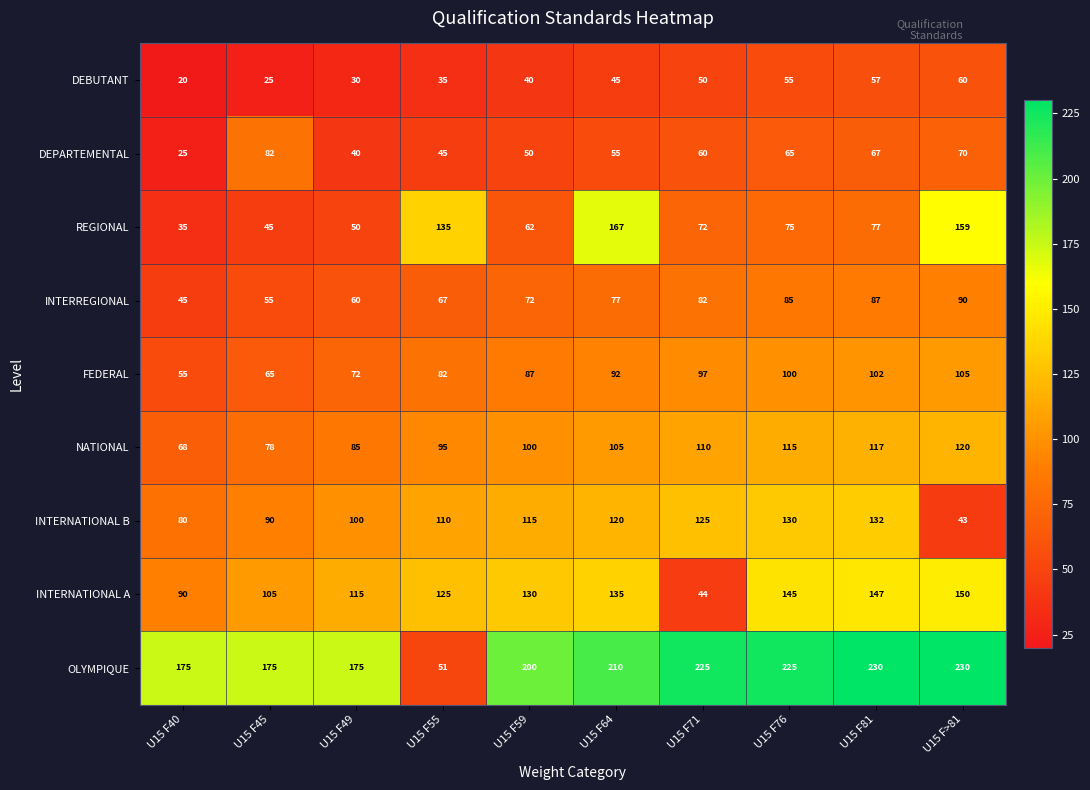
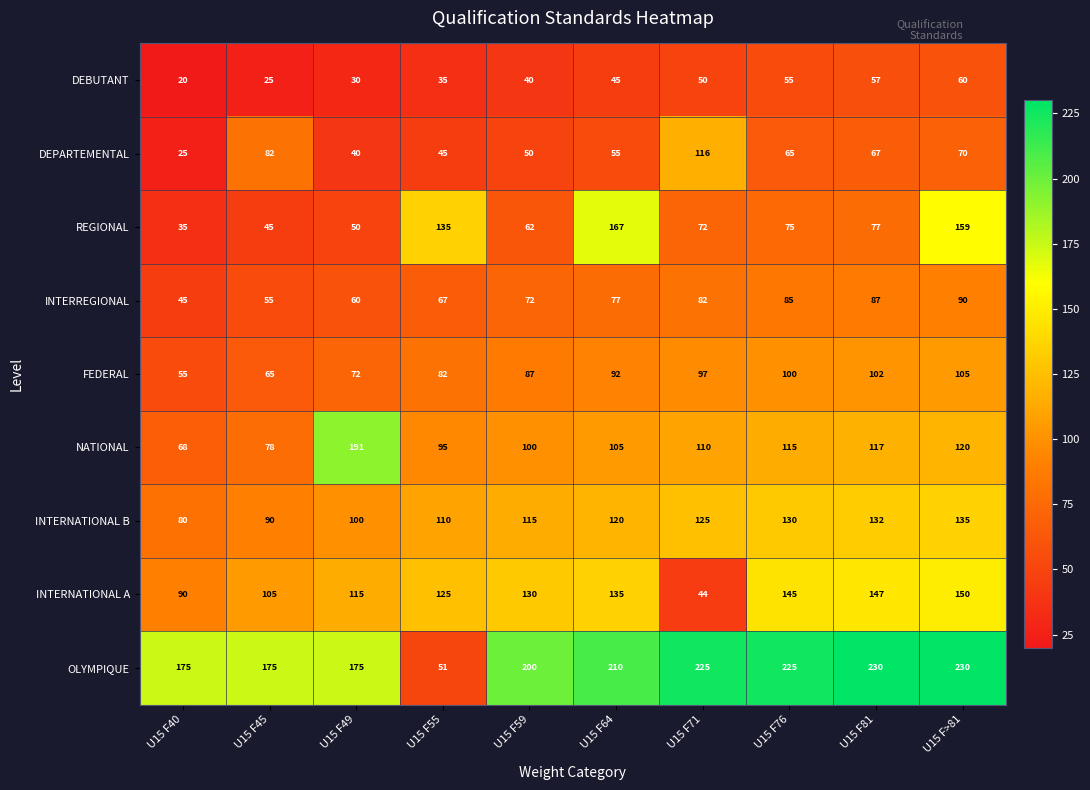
  {
    "DEBUTANT": {
      "U15 F40": 20,
      "U15 F45": 25,
      "U15 F49": 30,
      "U15 F55": 35,
      "U15 F59": 40,
      "U15 F64": 45,
      "U15 F71": 50,
      "U15 F76": 55,
      "U15 F81": 57,
      "U15 F>81": 60
    },
    "DEPARTEMENTAL": {
      "U15 F40": 25,
      "U15 F45": 82,
      "U15 F49": 40,
      "U15 F55": 45,
      "U15 F59": 50,
      "U15 F64": 55,
-     "U15 F71": 60,
+     "U15 F71": 116,
      "U15 F76": 65,
      "U15 F81": 67,
      "U15 F>81": 70
    },
    "REGIONAL": {
      "U15 F40": 35,
      "U15 F45": 45,
      "U15 F49": 50,
      "U15 F55": 135,
      "U15 F59": 62,
      "U15 F64": 167,
      "U15 F71": 72,
      "U15 F76": 75,
      "U15 F81": 77,
      "U15 F>81": 159
    },
    "INTERREGIONAL": {
      "U15 F40": 45,
      "U15 F45": 55,
      "U15 F49": 60,
      "U15 F55": 67,
      "U15 F59": 72,
      "U15 F64": 77,
      "U15 F71": 82,
      "U15 F76": 85,
      "U15 F81": 87,
      "U15 F>81": 90
    },
    "FEDERAL": {
      "U15 F40": 55,
      "U15 F45": 65,
      "U15 F49": 72,
      "U15 F55": 82,
      "U15 F59": 87,
      "U15 F64": 92,
      "U15 F71": 97,
      "U15 F76": 100,
      "U15 F81": 102,
      "U15 F>81": 105
    },
    "NATIONAL": {
      "U15 F40": 68,
      "U15 F45": 78,
-     "U15 F49": 85,
+     "U15 F49": 191,
      "U15 F55": 95,
      "U15 F59": 100,
      "U15 F64": 105,
      "U15 F71": 110,
      "U15 F76": 115,
      "U15 F81": 117,
      "U15 F>81": 120
    },
    "INTERNATIONAL B": {
      "U15 F40": 80,
      "U15 F45": 90,
      "U15 F49": 100,
      "U15 F55": 110,
      "U15 F59": 115,
      "U15 F64": 120,
      "U15 F71": 125,
      "U15 F76": 130,
      "U15 F81": 132,
-     "U15 F>81": 43
+     "U15 F>81": 135
    },
    "INTERNATIONAL A": {
      "U15 F40": 90,
      "U15 F45": 105,
      "U15 F49": 115,
      "U15 F55": 125,
      "U15 F59": 130,
      "U15 F64": 135,
      "U15 F71": 44,
      "U15 F76": 145,
      "U15 F81": 147,
      "U15 F>81": 150
    },
    "OLYMPIQUE": {
      "U15 F40": 175,
      "U15 F45": 175,
      "U15 F49": 175,
      "U15 F55": 51,
      "U15 F59": 200,
      "U15 F64": 210,
      "U15 F71": 225,
      "U15 F76": 225,
      "U15 F81": 230,
      "U15 F>81": 230
    }
  }
